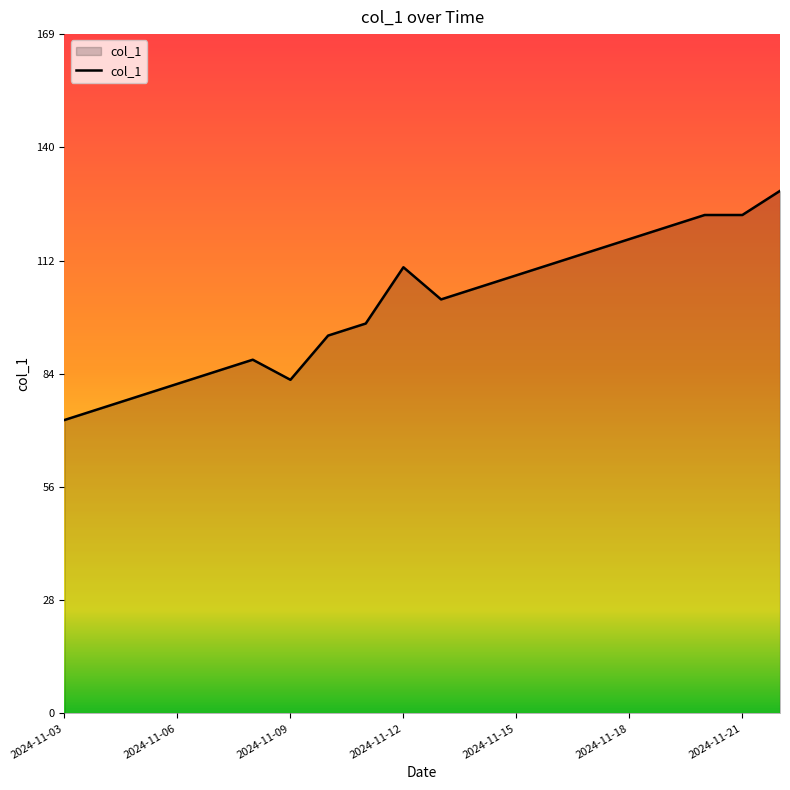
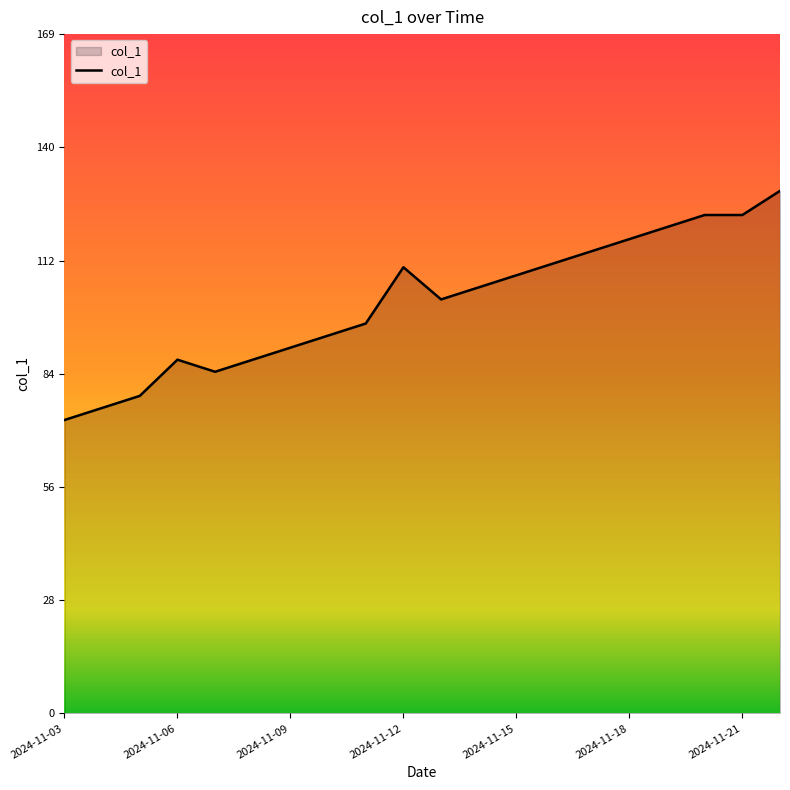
  {
    "2024-11-03": 73,
-   "2024-11-06": 82,
-   "2024-11-09": 83,
+   "2024-11-06": 88,
+   "2024-11-09": 91,
    "2024-11-12": 111,
    "2024-11-15": 109,
    "2024-11-18": 118,
    "2024-11-21": 124
  }
